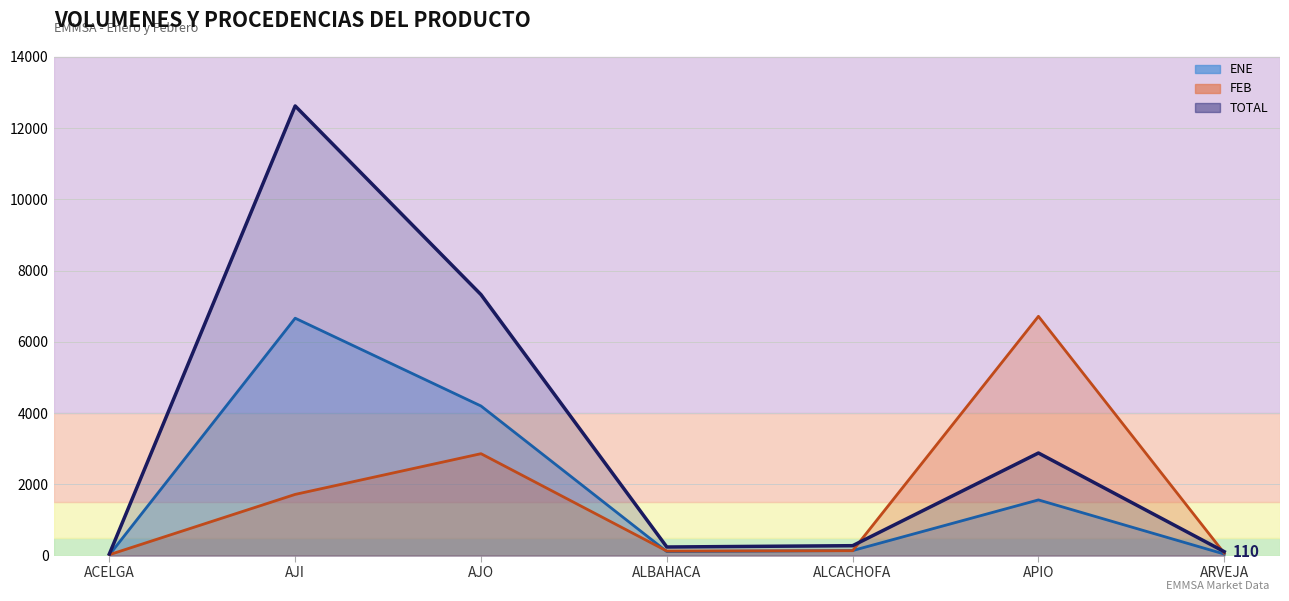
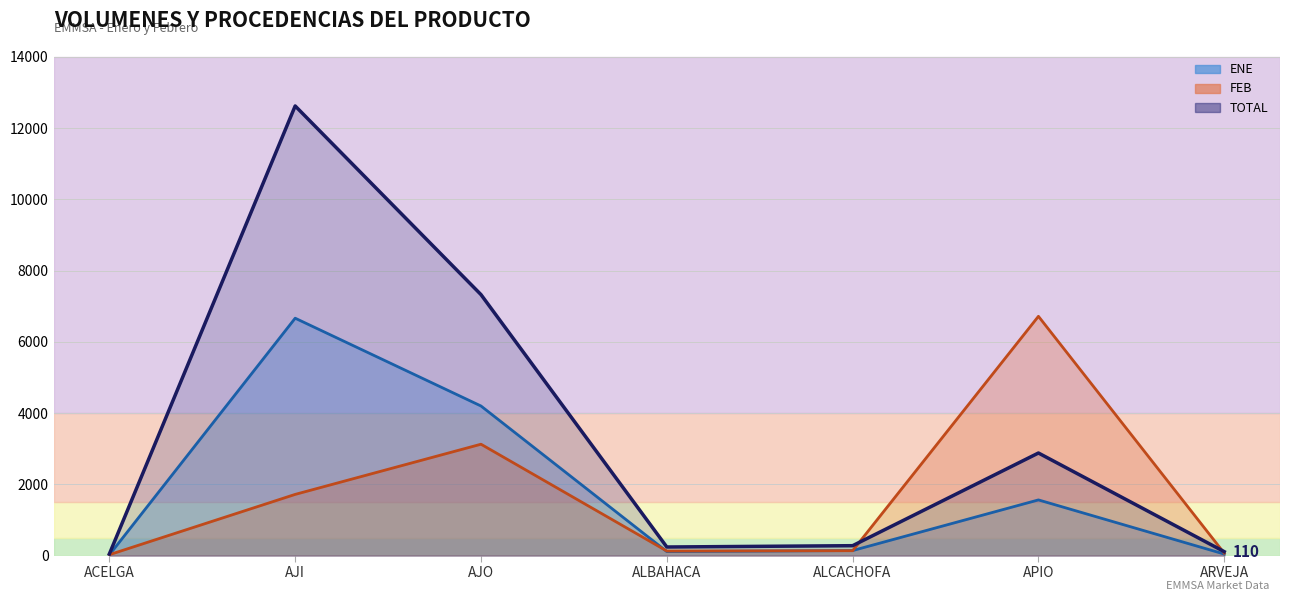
  {
    "FEB": {
      "AJI": 1700,
-     "AJO": 2900,
+     "AJO": 3100,
      "APIO": 6700
    }
  }
